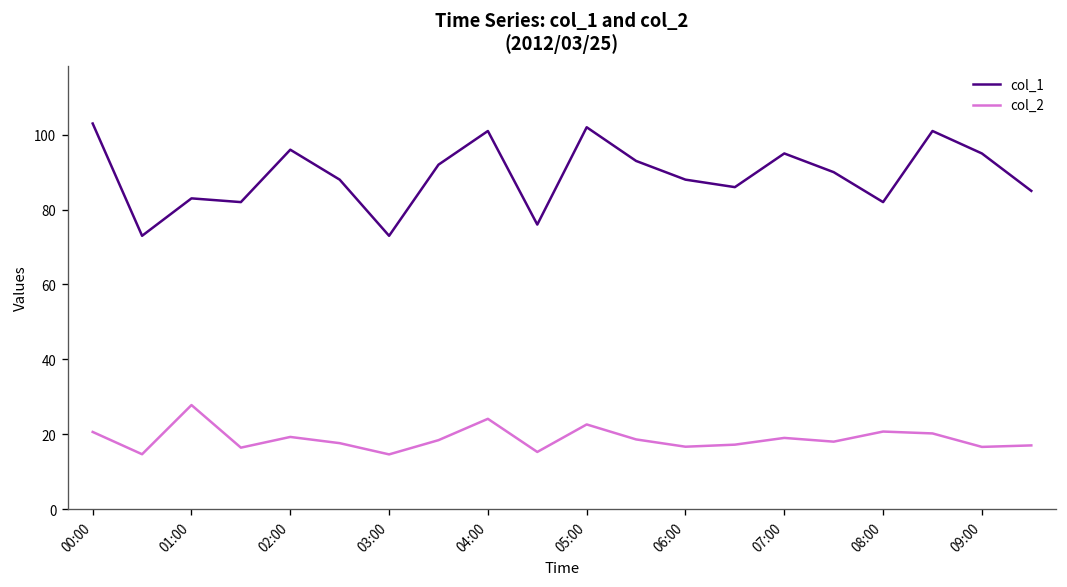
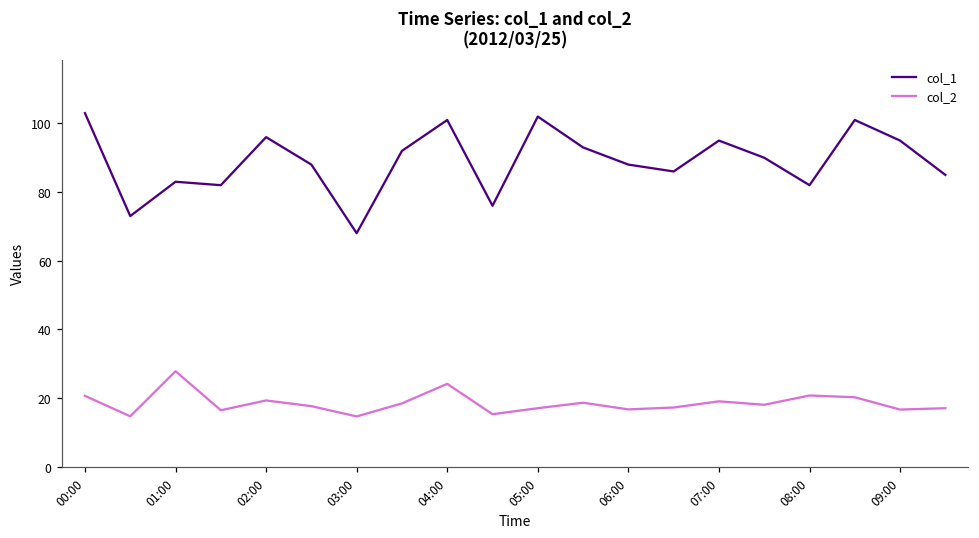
  {
    "col_1": {
      "00:00": 103,
      "01:00": 83,
      "02:00": 96,
-     "03:00": 73,
+     "03:00": 68,
      "04:00": 101,
      "05:00": 102,
      "06:00": 88,
      "07:00": 95,
      "08:00": 82,
      "09:00": 95
    },
    "col_2": {
      "00:00": 21,
      "01:00": 28,
      "02:00": 19,
      "03:00": 15,
      "04:00": 24,
-     "05:00": 23,
+     "05:00": 17,
      "06:00": 17,
      "07:00": 19,
      "08:00": 21,
      "09:00": 17
    }
  }
